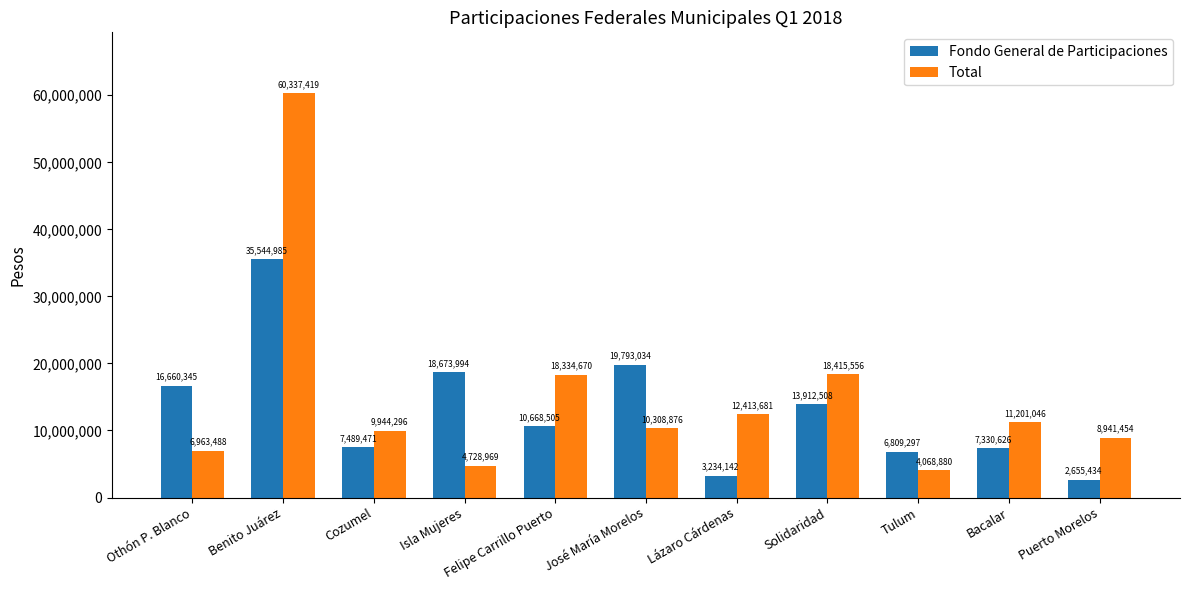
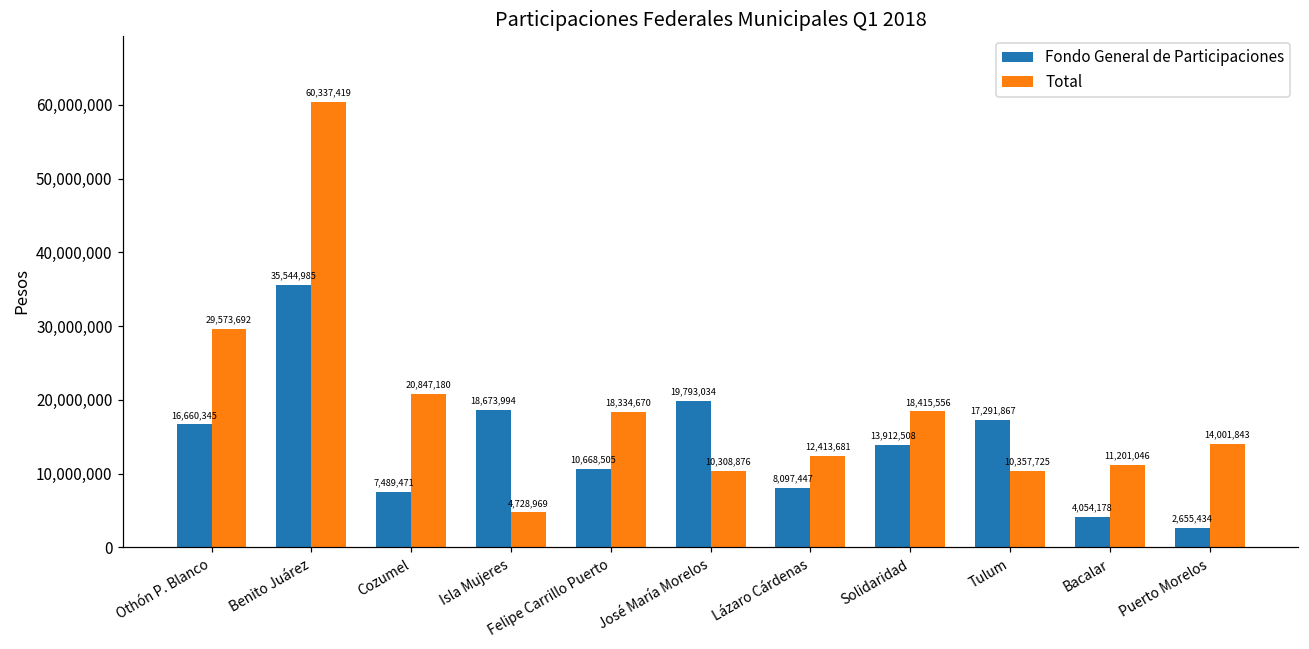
  {
    "Fondo General de Participaciones": {
      "Othón P. Blanco": "16,660,345",
      "Benito Juárez": "35,544,985",
      "Cozumel": "7,489,471",
      "Isla Mujeres": "18,673,994",
      "Felipe Carrillo Puerto": "10,668,505",
      "José María Morelos": "19,793,034",
-     "Lázaro Cárdenas": "3,234,142",
+     "Lázaro Cárdenas": "8,097,447",
      "Solidaridad": "13,912,508",
-     "Tulum": "6,809,297",
-     "Bacalar": "7,330,626",
+     "Tulum": "17,291,867",
+     "Bacalar": "4,054,178",
      "Puerto Morelos": "2,655,434"
    },
    "Total": {
-     "Othón P. Blanco": "6,963,488",
+     "Othón P. Blanco": "29,573,692",
      "Benito Juárez": "60,337,419",
-     "Cozumel": "9,944,296",
+     "Cozumel": "20,847,180",
      "Isla Mujeres": "4,728,969",
      "Felipe Carrillo Puerto": "18,334,670",
      "José María Morelos": "10,308,876",
      "Lázaro Cárdenas": "12,413,681",
      "Solidaridad": "18,415,556",
-     "Tulum": "4,068,880",
+     "Tulum": "10,357,725",
      "Bacalar": "11,201,046",
-     "Puerto Morelos": "8,941,454"
+     "Puerto Morelos": "14,001,843"
    }
  }
